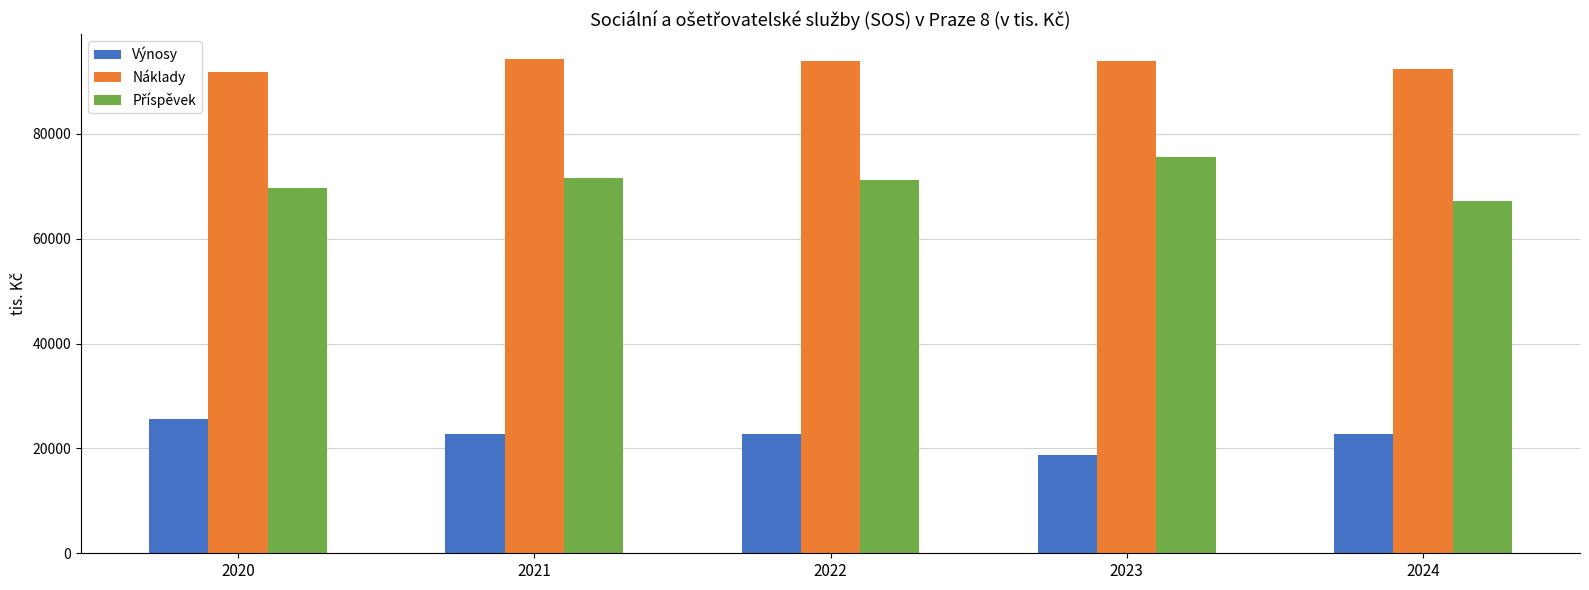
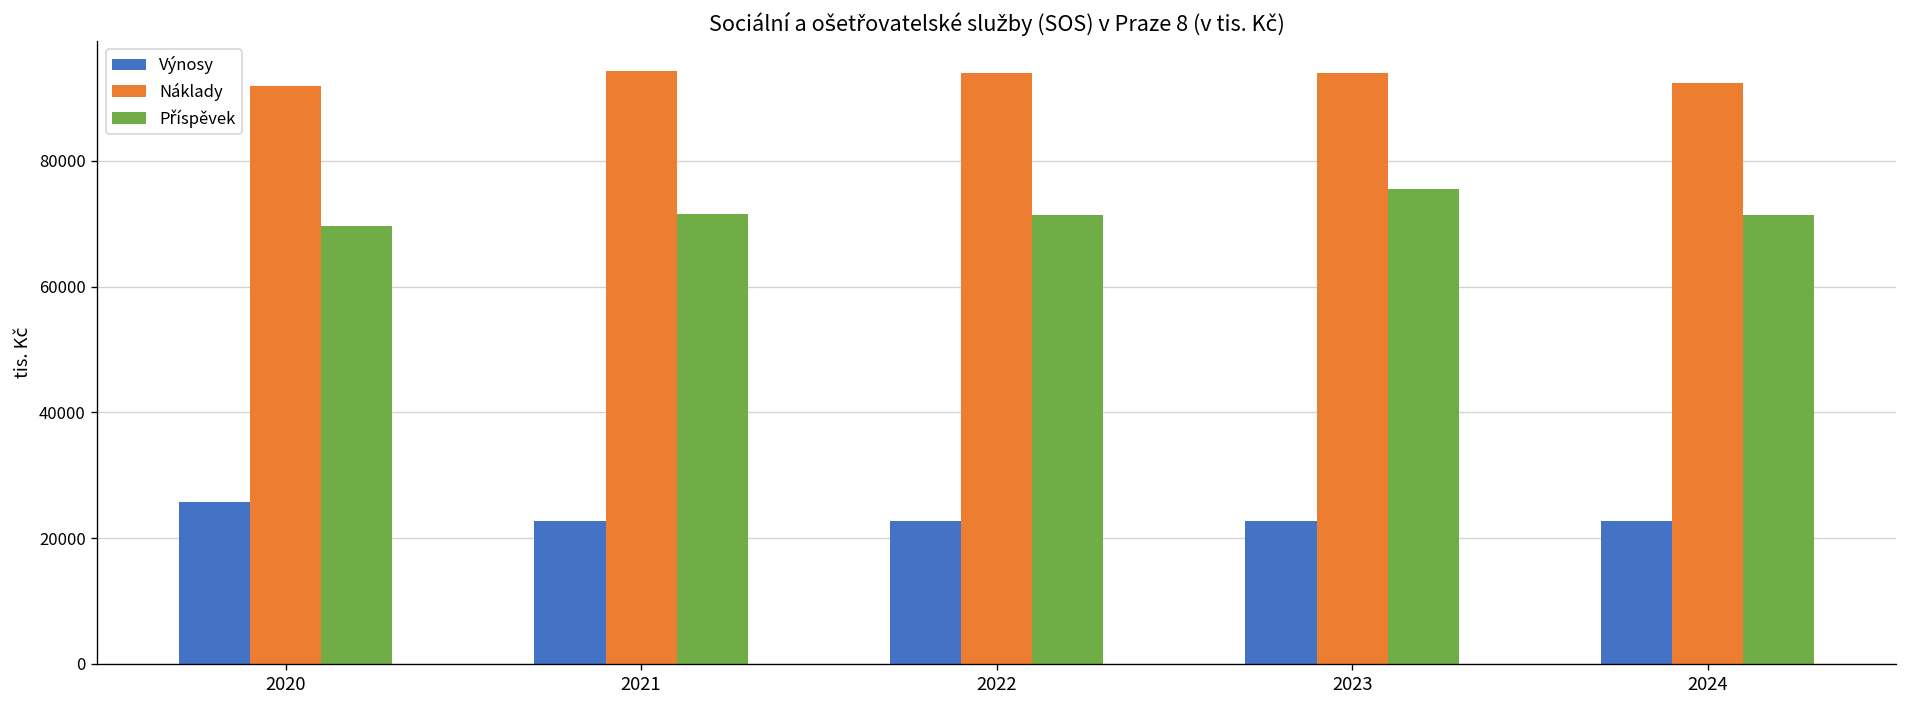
  {
    "Výnosy": {
      "2020": 26000,
      "2021": 23000,
      "2022": 23000,
-     "2023": 19000,
+     "2023": 23000,
      "2024": 23000
    },
    "Náklady": {
      "2020": 92000,
      "2021": 94000,
      "2022": 94000,
      "2023": 94000,
      "2024": 92000
    },
    "Příspěvek": {
      "2020": 70000,
      "2021": 72000,
      "2022": 71000,
      "2023": 76000,
-     "2024": 67000
+     "2024": 71000
    }
  }
